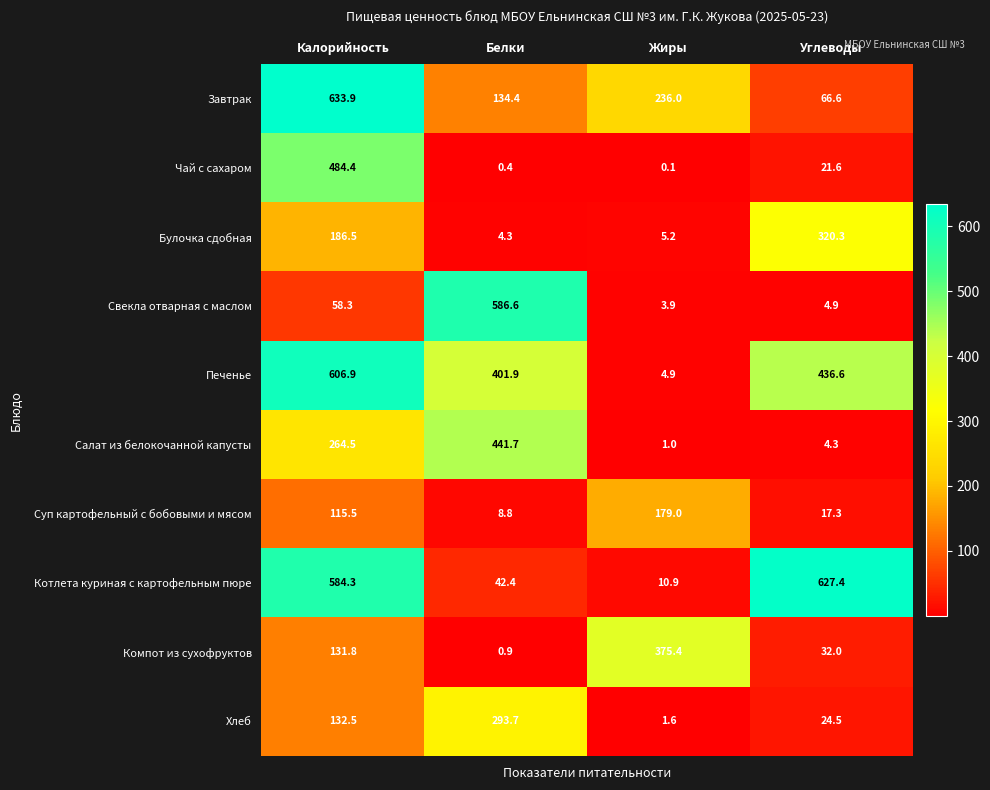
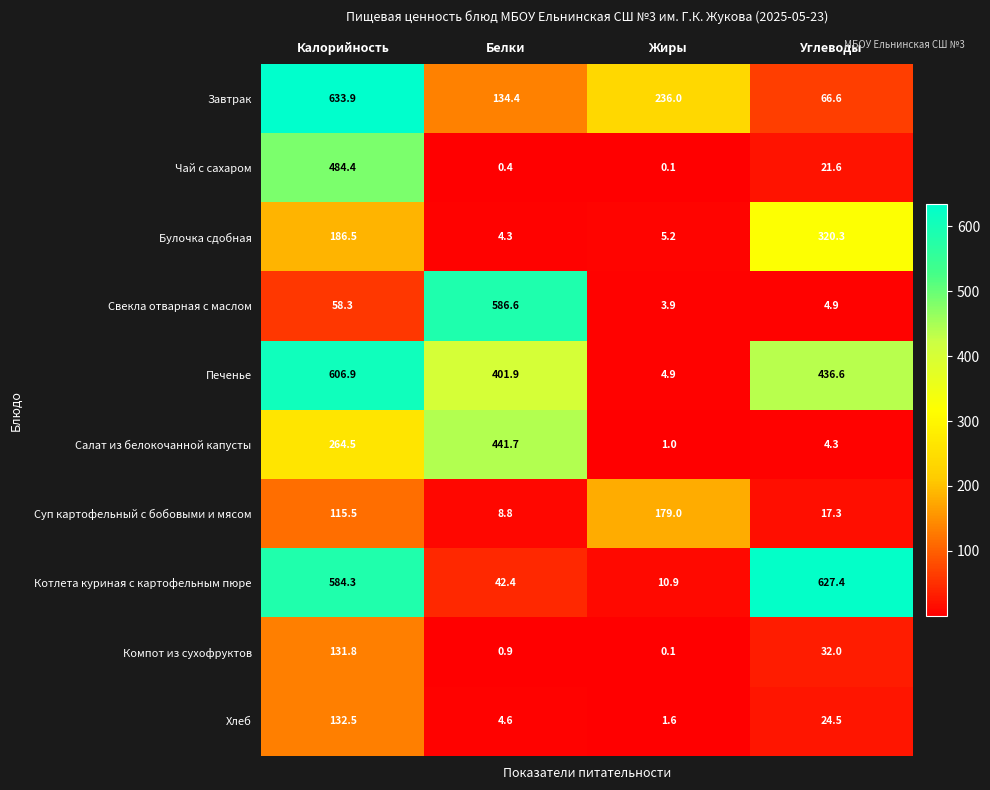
  {
    "Завтрак": {
      "Калорийность": 633.9,
      "Белки": 134.4,
      "Жиры": 236.0,
      "Углеводы": 66.6
    },
    "Чай с сахаром": {
      "Калорийность": 484.4,
      "Белки": 0.4,
      "Жиры": 0.1,
      "Углеводы": 21.6
    },
    "Булочка сдобная": {
      "Калорийность": 186.5,
      "Белки": 4.3,
      "Жиры": 5.2,
      "Углеводы": 320.3
    },
    "Свекла отварная с маслом": {
      "Калорийность": 58.3,
      "Белки": 586.6,
      "Жиры": 3.9,
      "Углеводы": 4.9
    },
    "Печенье": {
      "Калорийность": 606.9,
      "Белки": 401.9,
      "Жиры": 4.9,
      "Углеводы": 436.6
    },
    "Салат из белокочанной капусты": {
      "Калорийность": 264.5,
      "Белки": 441.7,
      "Жиры": 1.0,
      "Углеводы": 4.3
    },
    "Суп картофельный с бобовыми и мясом": {
      "Калорийность": 115.5,
      "Белки": 8.8,
      "Жиры": 179.0,
      "Углеводы": 17.3
    },
    "Котлета куриная с картофельным пюре": {
      "Калорийность": 584.3,
      "Белки": 42.4,
      "Жиры": 10.9,
      "Углеводы": 627.4
    },
    "Компот из сухофруктов": {
      "Калорийность": 131.8,
      "Белки": 0.9,
-     "Жиры": 375.4,
+     "Жиры": 0.1,
      "Углеводы": 32.0
    },
    "Хлеб": {
      "Калорийность": 132.5,
-     "Белки": 293.7,
+     "Белки": 4.6,
      "Жиры": 1.6,
      "Углеводы": 24.5
    }
  }
